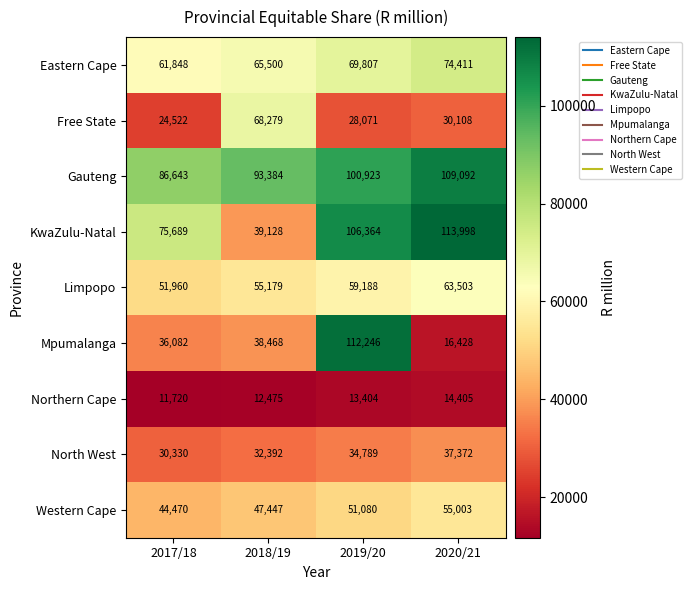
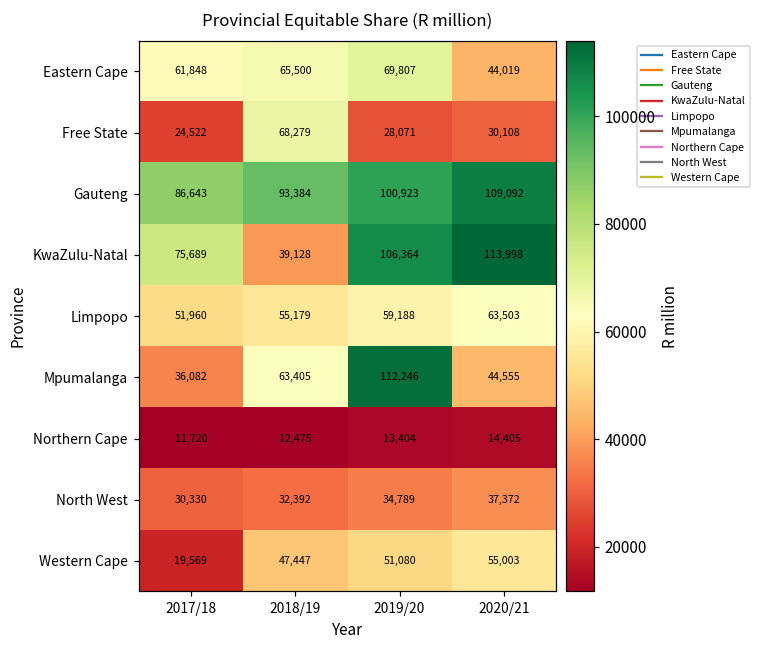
  {
    "Eastern Cape": {
      "2017/18": "61,848",
      "2018/19": "65,500",
      "2019/20": "69,807",
-     "2020/21": "74,411"
+     "2020/21": "44,019"
    },
    "Free State": {
      "2017/18": "24,522",
      "2018/19": "68,279",
      "2019/20": "28,071",
      "2020/21": "30,108"
    },
    "Gauteng": {
      "2017/18": "86,643",
      "2018/19": "93,384",
      "2019/20": "100,923",
      "2020/21": "109,092"
    },
    "KwaZulu-Natal": {
      "2017/18": "75,689",
      "2018/19": "39,128",
      "2019/20": "106,364",
      "2020/21": "113,998"
    },
    "Limpopo": {
      "2017/18": "51,960",
      "2018/19": "55,179",
      "2019/20": "59,188",
      "2020/21": "63,503"
    },
    "Mpumalanga": {
      "2017/18": "36,082",
-     "2018/19": "38,468",
+     "2018/19": "63,405",
      "2019/20": "112,246",
-     "2020/21": "16,428"
+     "2020/21": "44,555"
    },
    "Northern Cape": {
      "2017/18": "11,720",
      "2018/19": "12,475",
      "2019/20": "13,404",
      "2020/21": "14,405"
    },
    "North West": {
      "2017/18": "30,330",
      "2018/19": "32,392",
      "2019/20": "34,789",
      "2020/21": "37,372"
    },
    "Western Cape": {
-     "2017/18": "44,470",
+     "2017/18": "19,569",
      "2018/19": "47,447",
      "2019/20": "51,080",
      "2020/21": "55,003"
    }
  }
